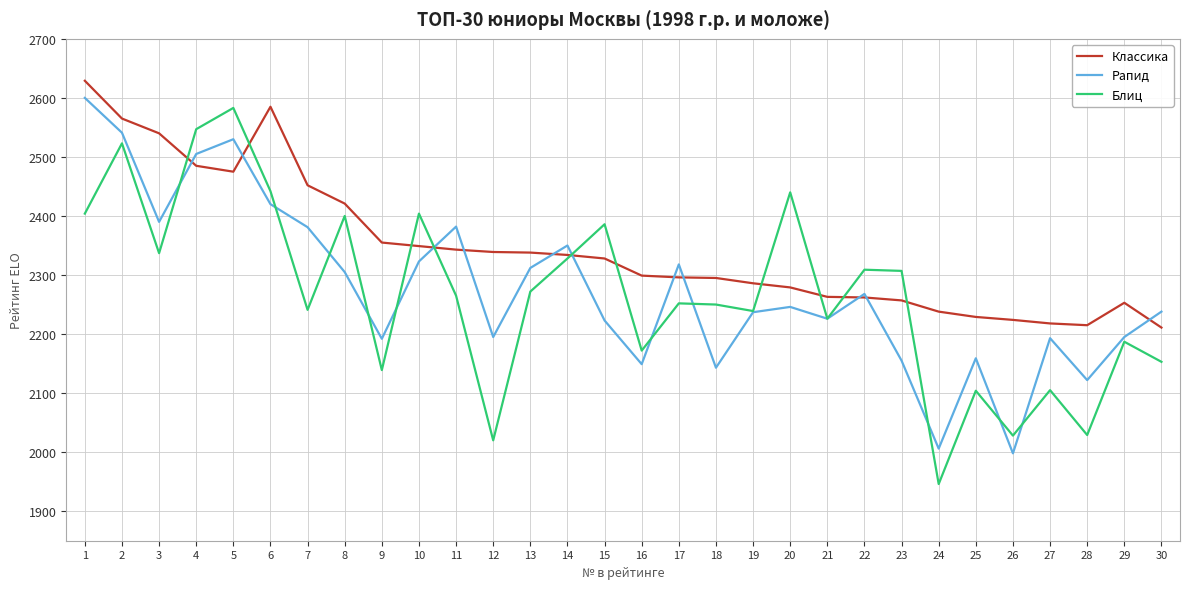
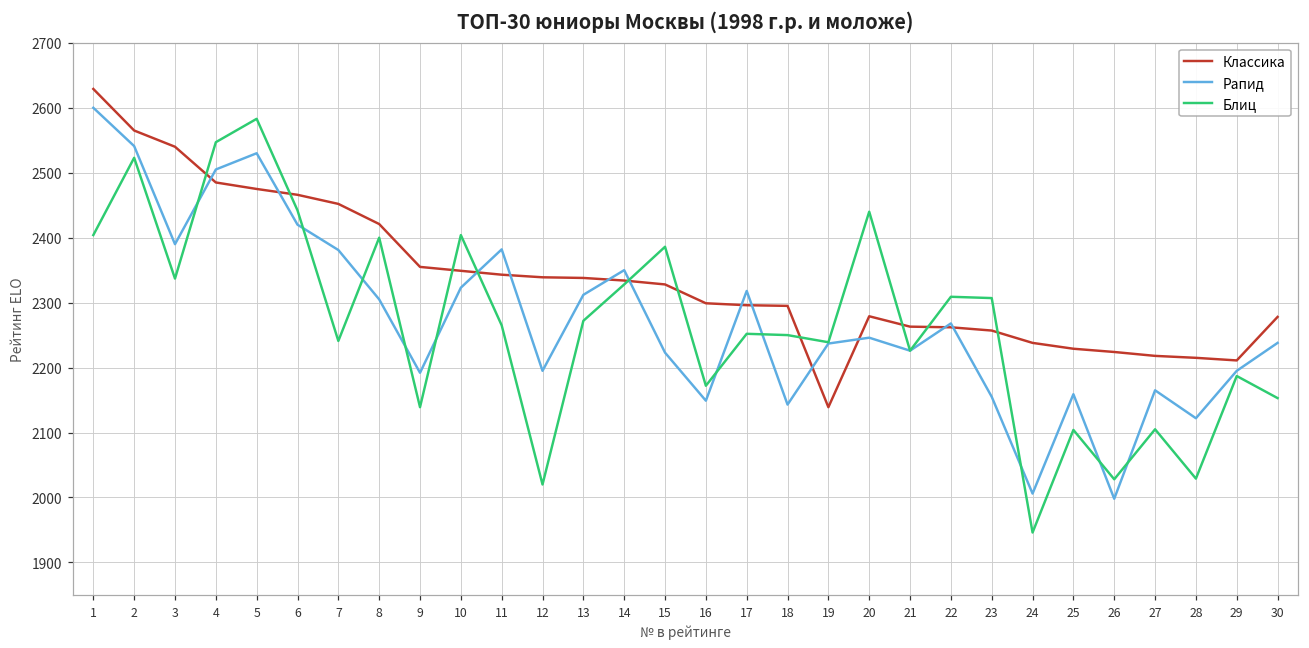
  {
    "Классика": {
      "1": 2630,
      "2": 2570,
      "3": 2540,
      "4": 2490,
      "5": 2480,
-     "6": 2590,
+     "6": 2470,
      "7": 2450,
      "8": 2420,
      "9": 2360,
      "10": 2350,
      "11": 2340,
      "12": 2340,
      "13": 2340,
      "14": 2330,
      "15": 2330,
      "16": 2300,
      "17": 2300,
      "18": 2300,
-     "19": 2290,
+     "19": 2140,
      "20": 2280,
      "21": 2260,
      "22": 2260,
      "23": 2260,
      "24": 2240,
      "25": 2230,
      "26": 2220,
      "27": 2220,
      "28": 2220,
-     "29": 2250,
-     "30": 2210
+     "29": 2210,
+     "30": 2280
    },
    "Рапид": {
      "1": 2600,
      "2": 2540,
      "3": 2390,
      "4": 2510,
      "5": 2530,
      "6": 2420,
      "7": 2380,
      "8": 2310,
      "9": 2190,
      "10": 2320,
      "11": 2380,
      "12": 2200,
      "13": 2310,
      "14": 2350,
      "15": 2220,
      "16": 2150,
      "17": 2320,
      "18": 2140,
      "20": 2250,
      "22": 2270,
      "23": 2160,
      "24": 2010,
      "25": 2160,
      "26": 2000,
-     "27": 2190,
+     "27": 2170,
      "28": 2120,
      "29": 2200,
      "30": 2240
    },
    "Блиц": {
      "1": 2400,
      "2": 2520,
      "3": 2340,
      "4": 2550,
      "5": 2580,
      "6": 2440,
      "7": 2240,
      "8": 2400,
      "9": 2140,
      "10": 2400,
      "11": 2270,
      "12": 2020,
      "13": 2270,
      "14": 2330,
      "15": 2390,
      "16": 2170,
      "17": 2250,
      "18": 2250,
      "20": 2440,
      "22": 2310,
      "23": 2310,
      "24": 1950,
      "25": 2100,
      "26": 2030,
      "27": 2110,
      "28": 2030,
      "29": 2190,
      "30": 2150
    }
  }
